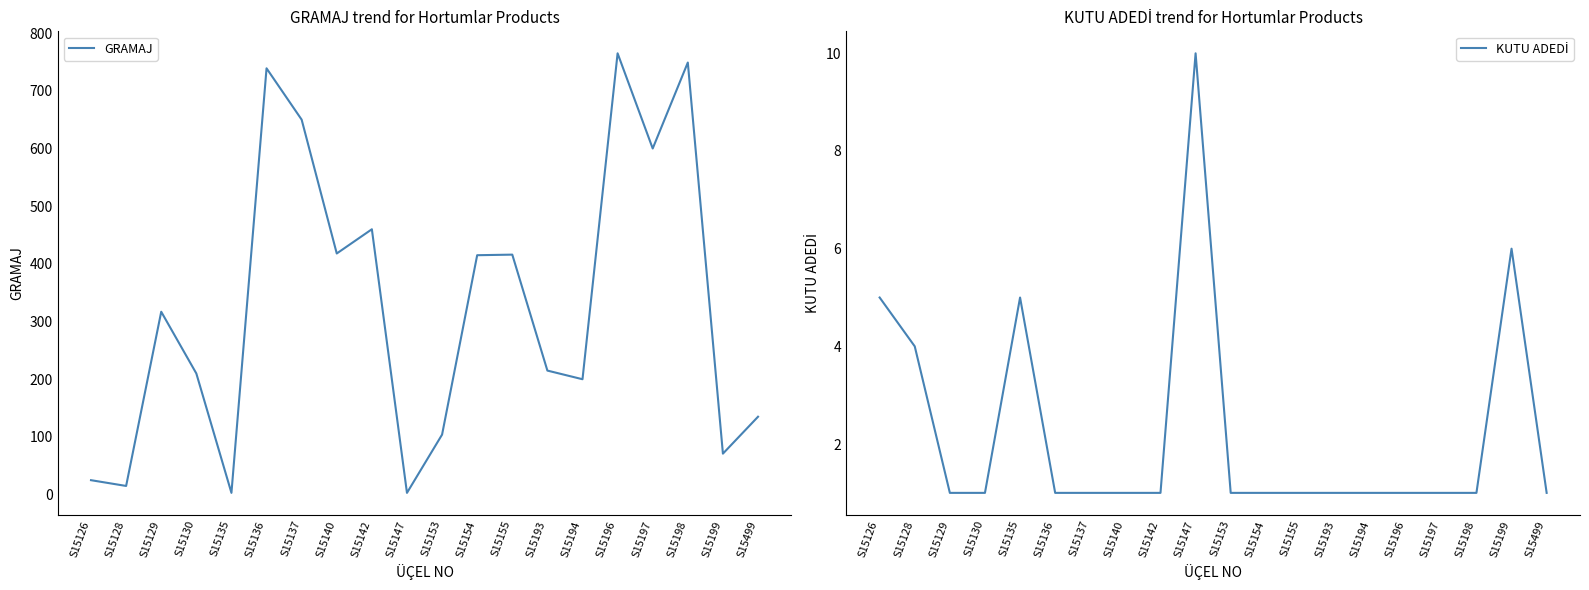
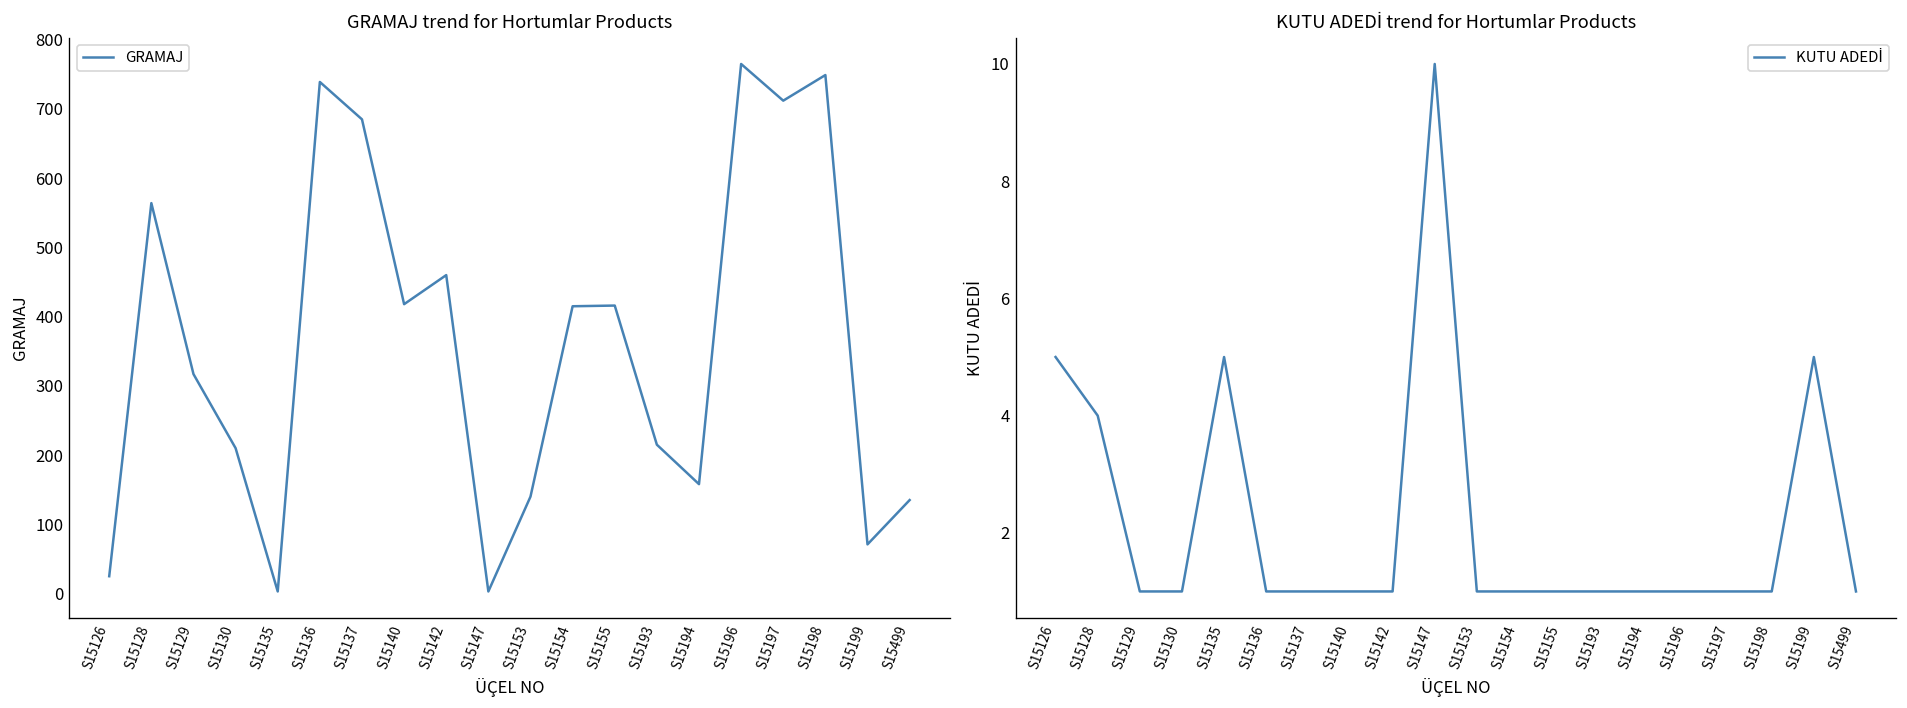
  {
    "GRAMAJ trend for Hortumlar Products": {
      "S15126": 30,
-     "S15128": 20,
+     "S15128": 560,
      "S15129": 320,
      "S15130": 210,
      "S15135": 0,
      "S15136": 740,
-     "S15137": 650,
+     "S15137": 690,
      "S15140": 420,
      "S15142": 460,
      "S15147": 0,
-     "S15153": 100,
+     "S15153": 140,
      "S15154": 420,
      "S15155": 420,
      "S15193": 220,
-     "S15194": 200,
+     "S15194": 160,
      "S15196": 770,
-     "S15197": 600,
+     "S15197": 710,
      "S15198": 750,
      "S15199": 70,
      "S15499": 140
    },
    "KUTU ADEDİ trend for Hortumlar Products": {
      "S15126": 5,
      "S15128": 4,
      "S15129": 1,
      "S15130": 1,
      "S15135": 5,
      "S15136": 1,
      "S15137": 1,
      "S15140": 1,
      "S15142": 1,
      "S15147": 10,
      "S15153": 1,
      "S15154": 1,
      "S15155": 1,
      "S15193": 1,
      "S15194": 1,
      "S15196": 1,
      "S15197": 1,
      "S15198": 1,
-     "S15199": 6,
+     "S15199": 5,
      "S15499": 1
    }
  }
